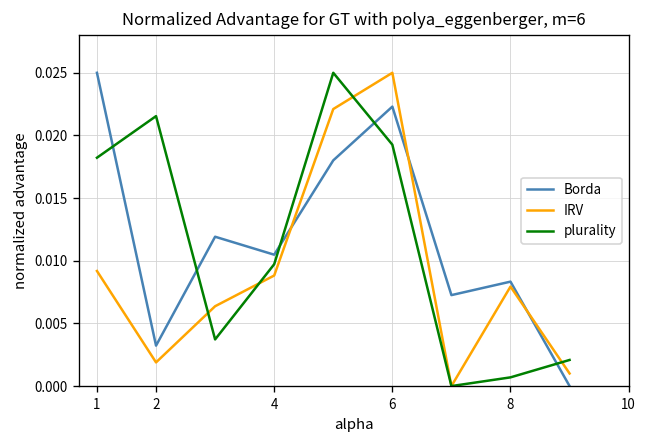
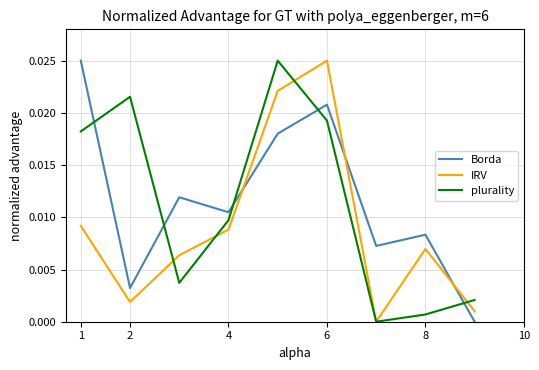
  {
    "Borda": {
      "1": 0.0250,
      "2": 0.0032,
      "4": 0.0105,
-     "6": 0.0223,
+     "6": 0.0208,
      "8": 0.0083
    },
    "IRV": {
      "1": 0.0092,
      "2": 0.0019,
      "4": 0.0088,
      "6": 0.0250,
-     "8": 0.0079
+     "8": 0.0070
    },
    "plurality": {
      "1": 0.0182,
      "2": 0.0215,
      "4": 0.0097,
      "6": 0.0193,
      "8": 0.0007
    }
  }
